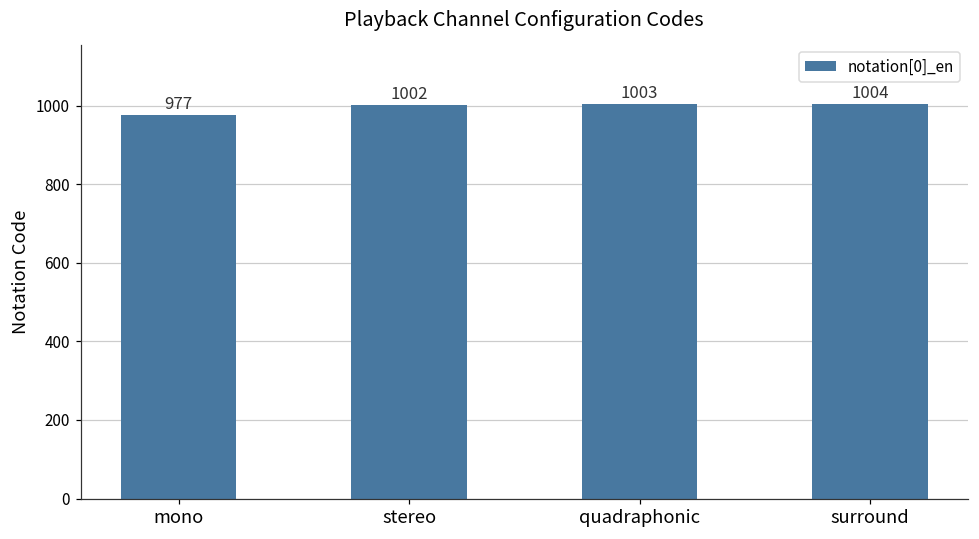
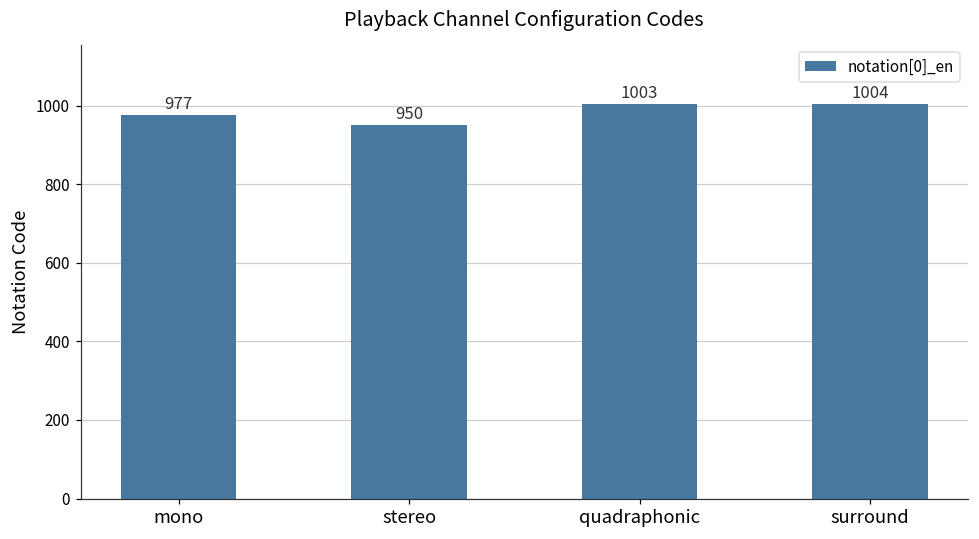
  {
    "mono": 977,
-   "stereo": 1002,
+   "stereo": 950,
    "quadraphonic": 1003,
    "surround": 1004
  }
